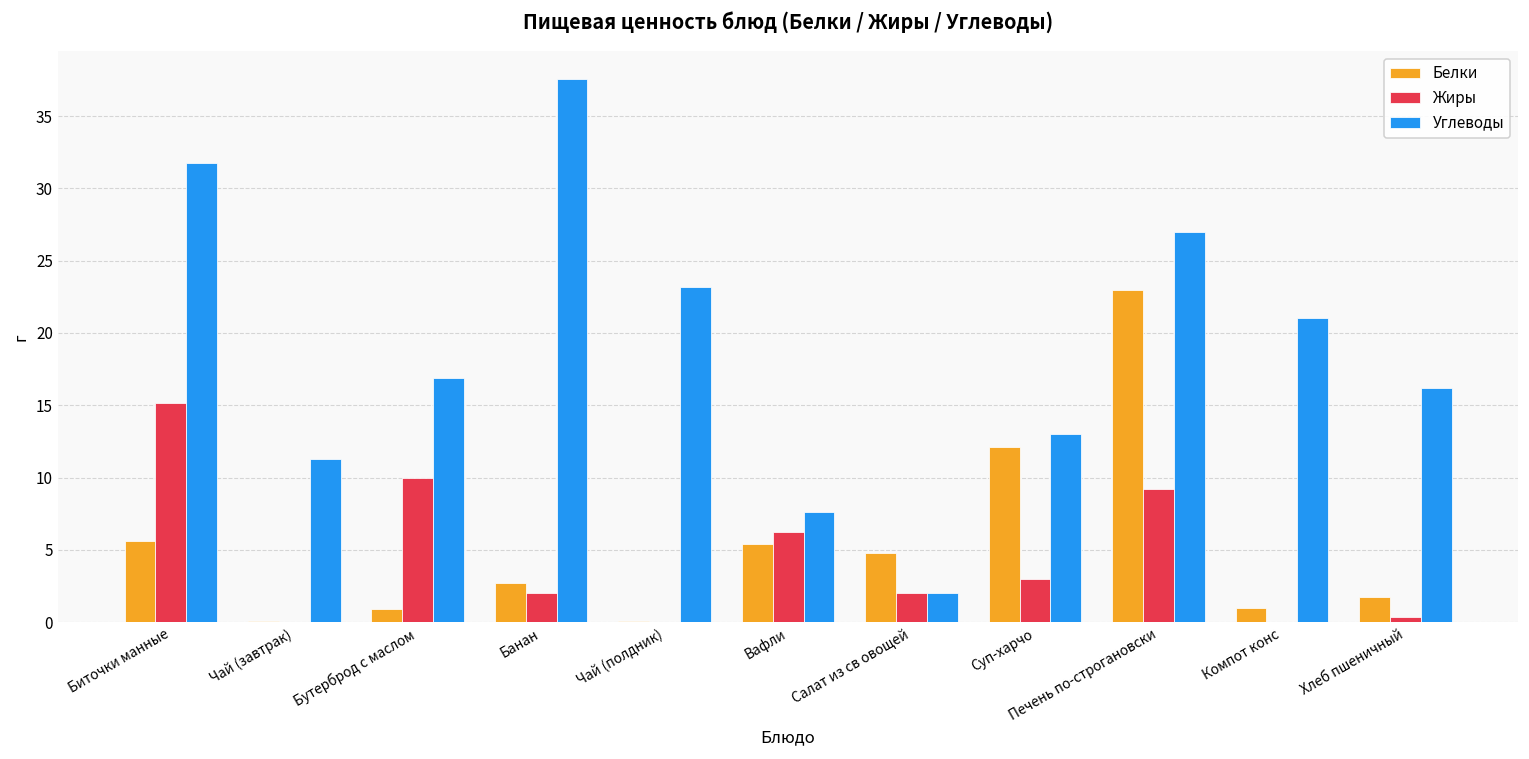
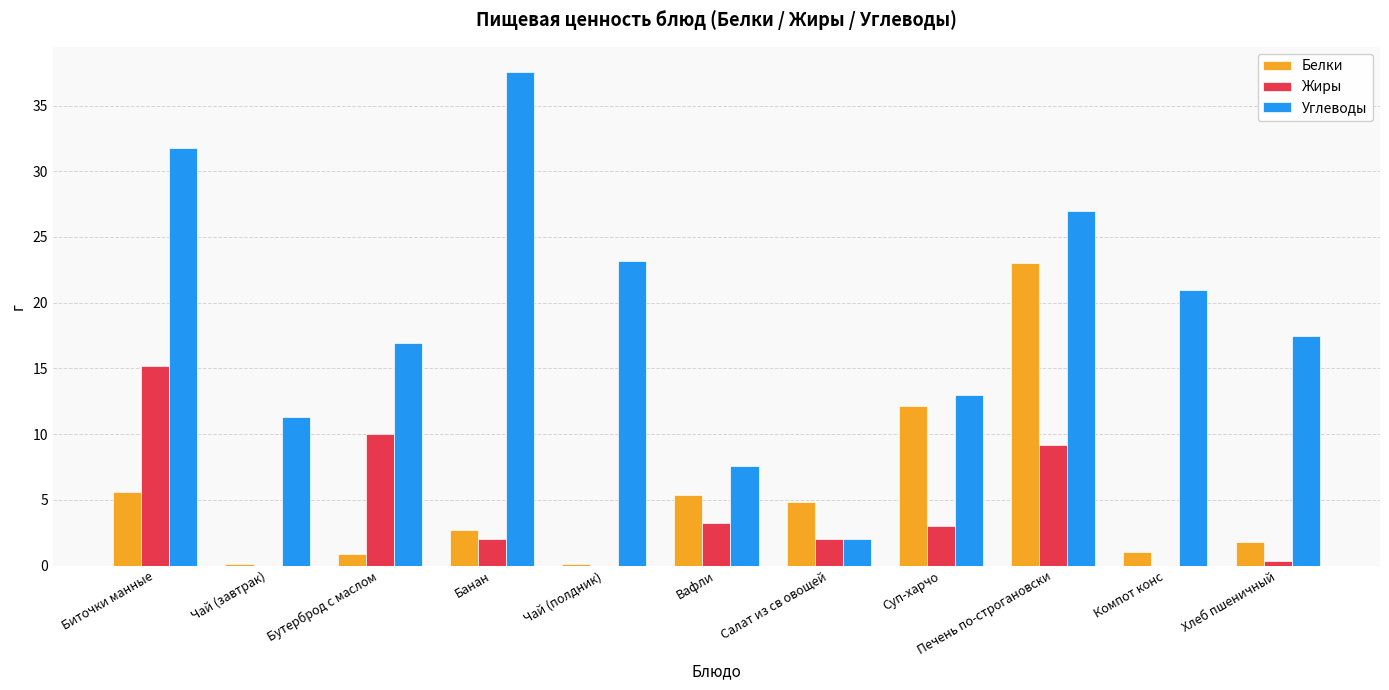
  {
    "Белки": {
      "Биточки манные": 5.6,
      "Бутерброд с маслом": 0.9,
      "Банан": 2.7,
      "Вафли": 5.4,
      "Салат из св овощей": 4.8,
      "Суп-харчо": 12.1,
      "Печень по-строгановски": 23.0,
      "Компот конс": 1.0,
      "Хлеб пшеничный": 1.8
    },
    "Жиры": {
      "Биточки манные": 15.2,
      "Чай (завтрак)": 0.0,
      "Бутерброд с маслом": 10.0,
      "Банан": 2.0,
      "Чай (полдник)": 0.0,
-     "Вафли": 6.2,
+     "Вафли": 3.2,
      "Салат из св овощей": 2.0,
      "Суп-харчо": 3.0,
      "Печень по-строгановски": 9.2,
      "Компот конс": 0.0,
      "Хлеб пшеничный": 0.4
    },
    "Углеводы": {
      "Биточки манные": 31.8,
      "Чай (завтрак)": 11.3,
      "Бутерброд с маслом": 16.9,
      "Банан": 37.6,
      "Чай (полдник)": 23.2,
      "Вафли": 7.6,
      "Салат из св овощей": 2.0,
      "Суп-харчо": 13.0,
      "Печень по-строгановски": 27.0,
      "Компот конс": 21.0,
-     "Хлеб пшеничный": 16.2
+     "Хлеб пшеничный": 17.5
    }
  }
